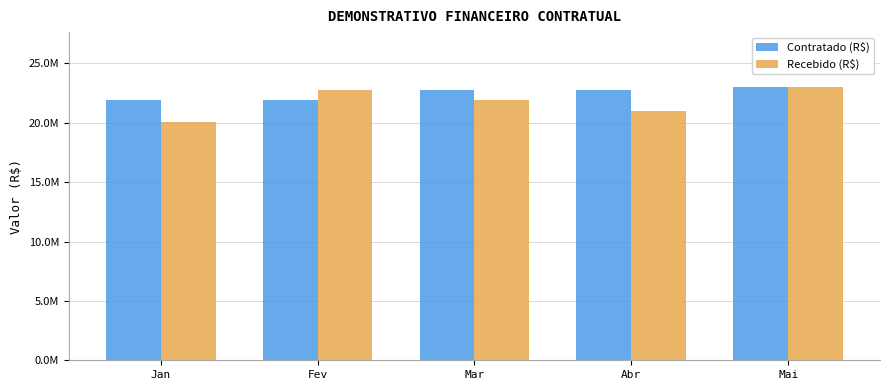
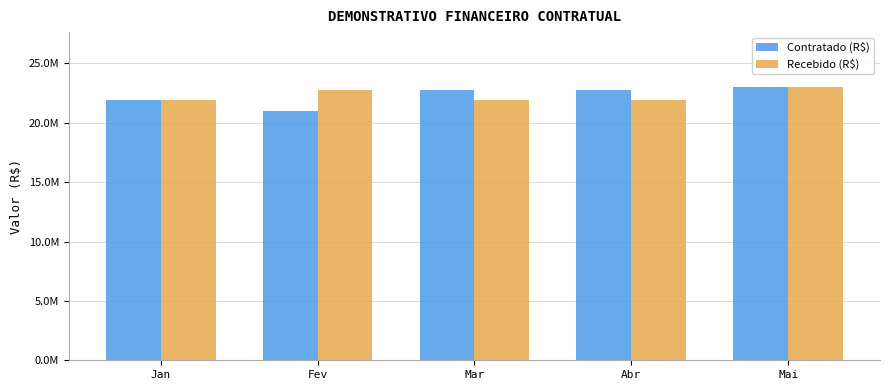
  {
    "Contratado (R$)": {
      "Jan": 21900000,
-     "Fev": 21900000,
+     "Fev": 21000000,
      "Mar": 22700000,
      "Abr": 22800000,
      "Mai": 23000000
    },
    "Recebido (R$)": {
-     "Jan": 20000000,
+     "Jan": 21900000,
      "Fev": 22800000,
      "Mar": 21900000,
-     "Abr": 21000000,
+     "Abr": 21900000,
      "Mai": 23000000
    }
  }
